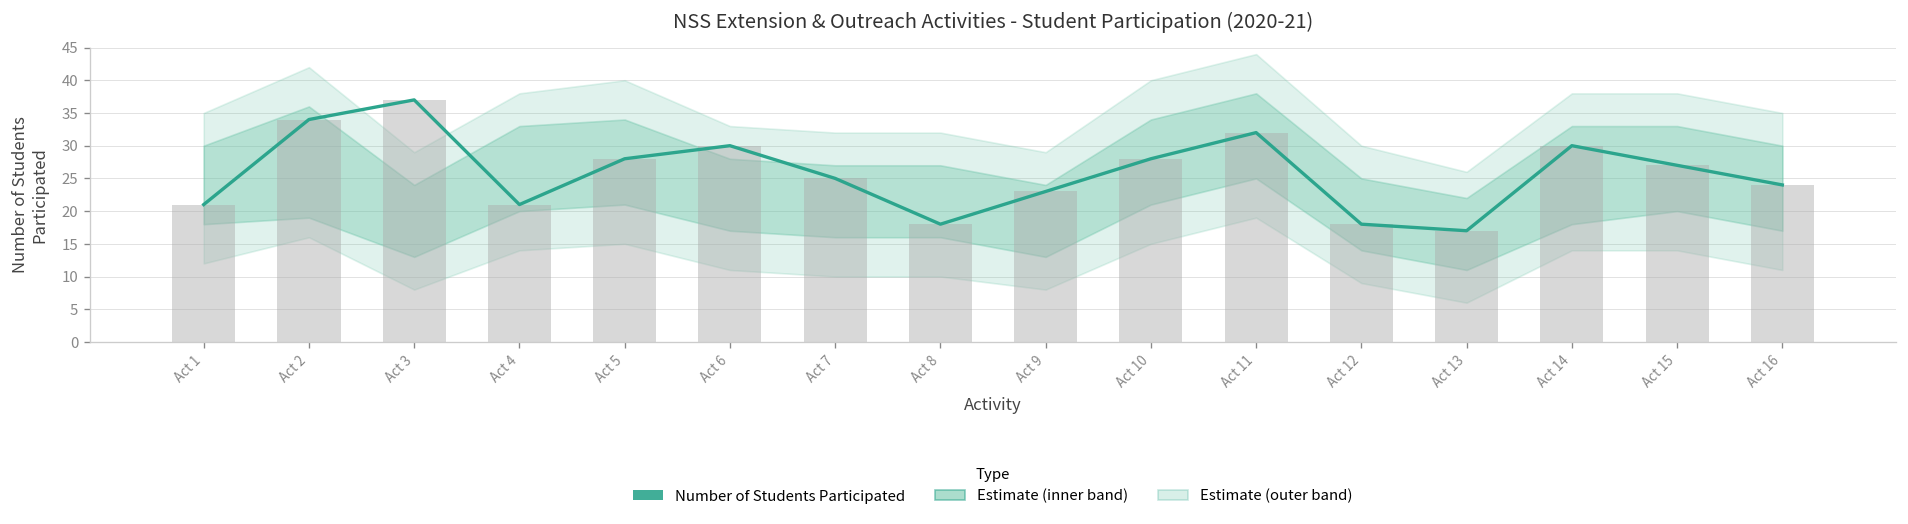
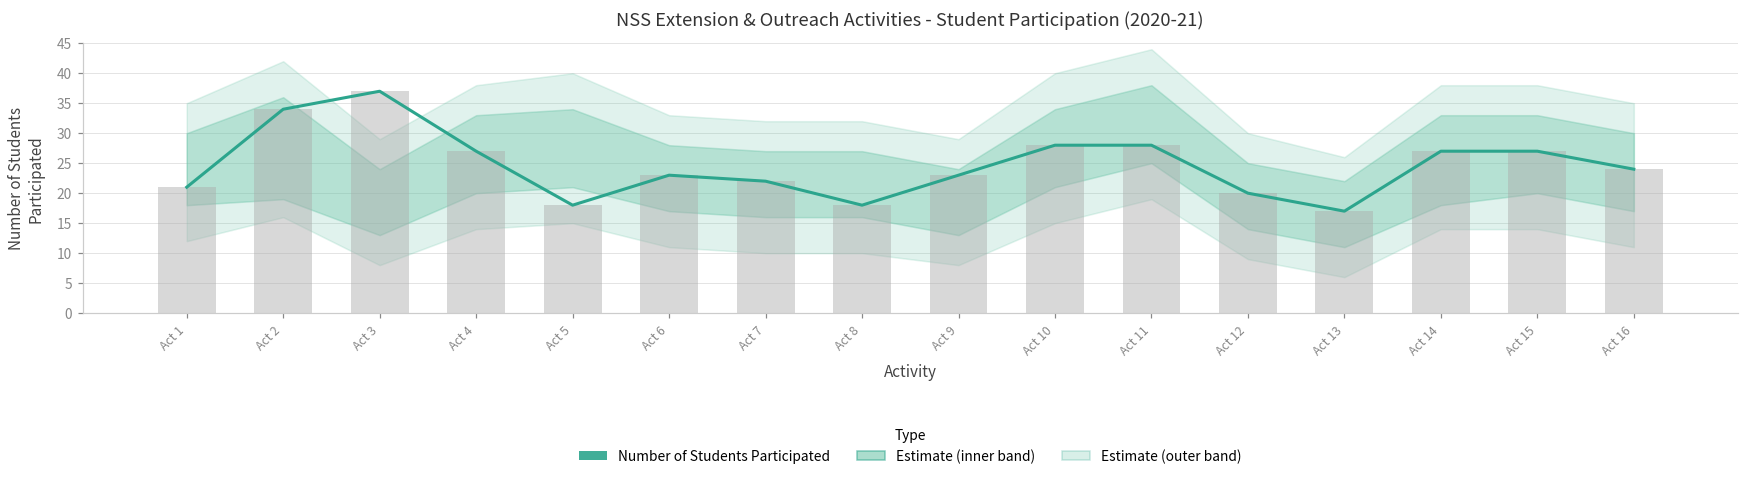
  {
    "Number of Students Participated": {
      "Act 1": 21,
      "Act 2": 34,
      "Act 3": 37,
-     "Act 4": 21,
-     "Act 5": 28,
-     "Act 6": 30,
-     "Act 7": 25,
+     "Act 4": 27,
+     "Act 5": 18,
+     "Act 6": 23,
+     "Act 7": 22,
      "Act 8": 18,
      "Act 9": 23,
      "Act 10": 28,
-     "Act 11": 32,
-     "Act 12": 18,
+     "Act 11": 28,
+     "Act 12": 20,
      "Act 13": 17,
-     "Act 14": 30,
+     "Act 14": 27,
      "Act 15": 27,
      "Act 16": 24
    }
  }
